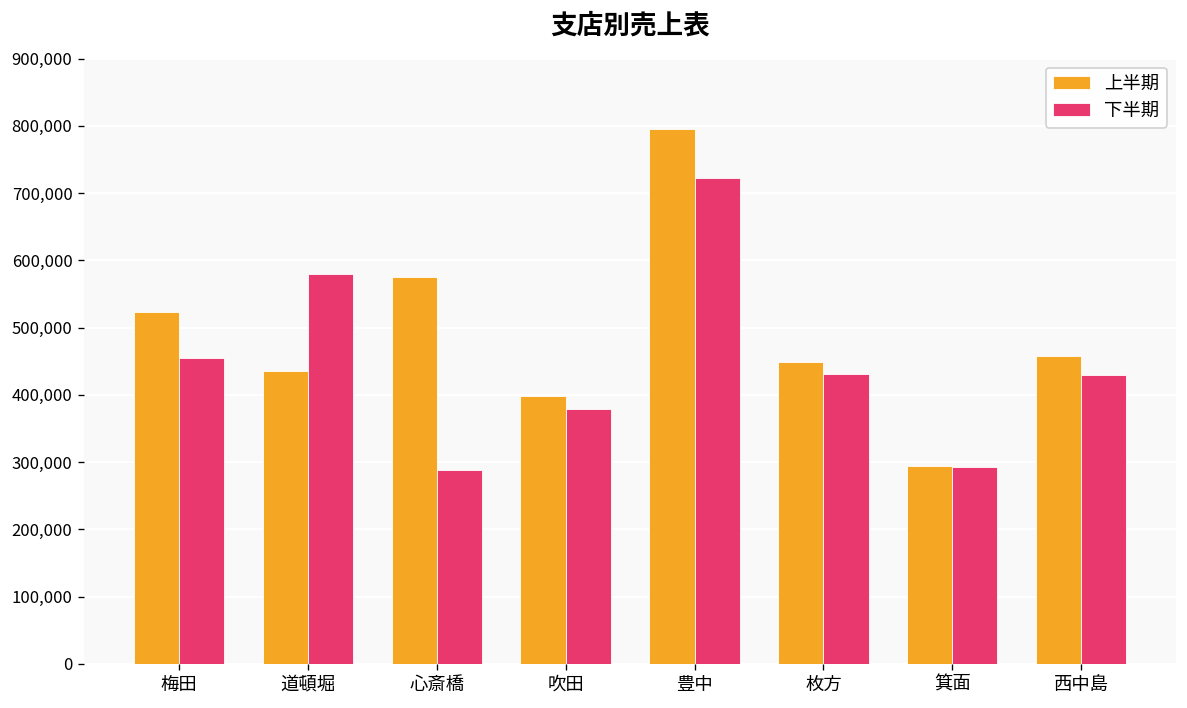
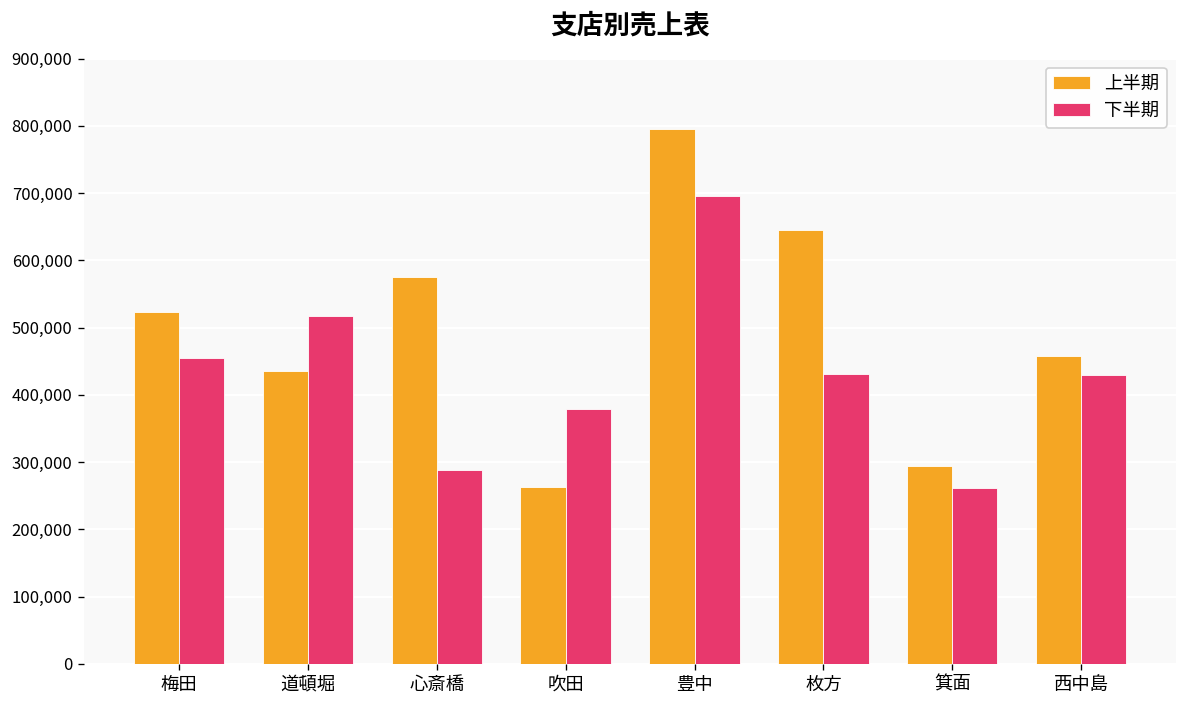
  {
    "上半期": {
      "梅田": "520,000",
      "道頓堀": "440,000",
      "心斎橋": "580,000",
-     "吹田": "400,000",
+     "吹田": "260,000",
      "豊中": "800,000",
-     "枚方": "450,000",
+     "枚方": "640,000",
      "箕面": "290,000",
      "西中島": "460,000"
    },
    "下半期": {
      "梅田": "460,000",
-     "道頓堀": "580,000",
+     "道頓堀": "520,000",
      "心斎橋": "290,000",
      "吹田": "380,000",
-     "豊中": "720,000",
+     "豊中": "700,000",
      "枚方": "430,000",
-     "箕面": "290,000",
+     "箕面": "260,000",
      "西中島": "430,000"
    }
  }
